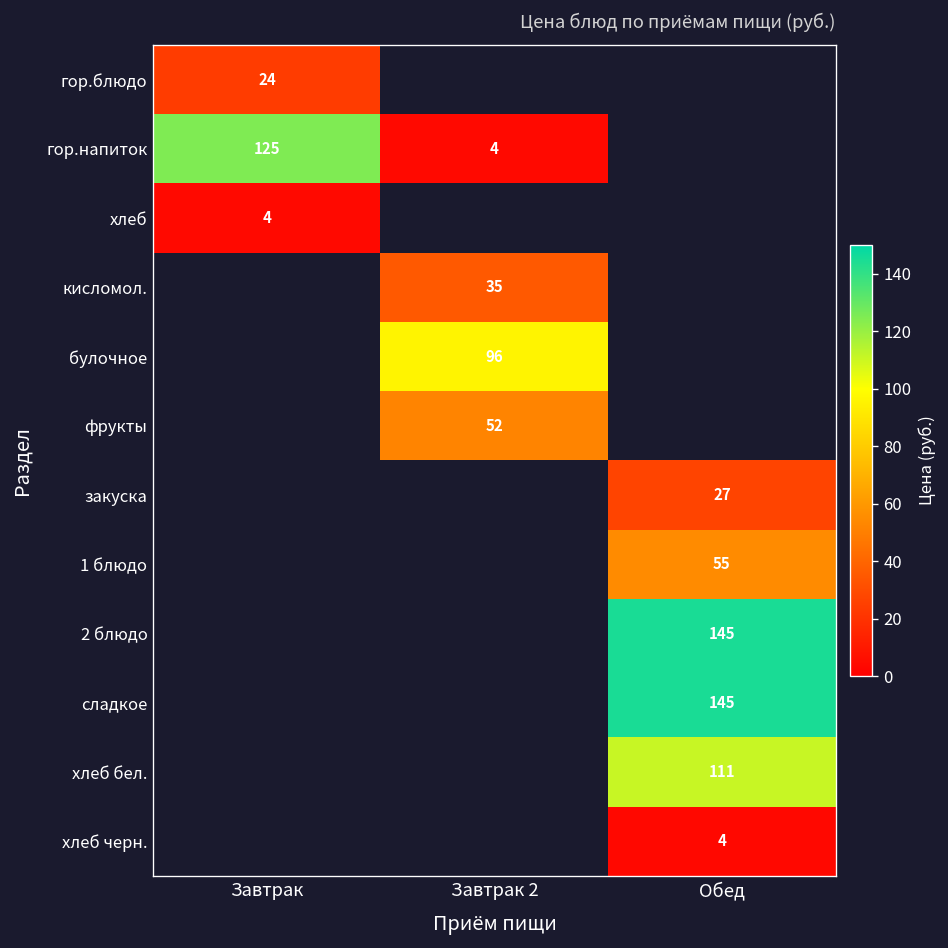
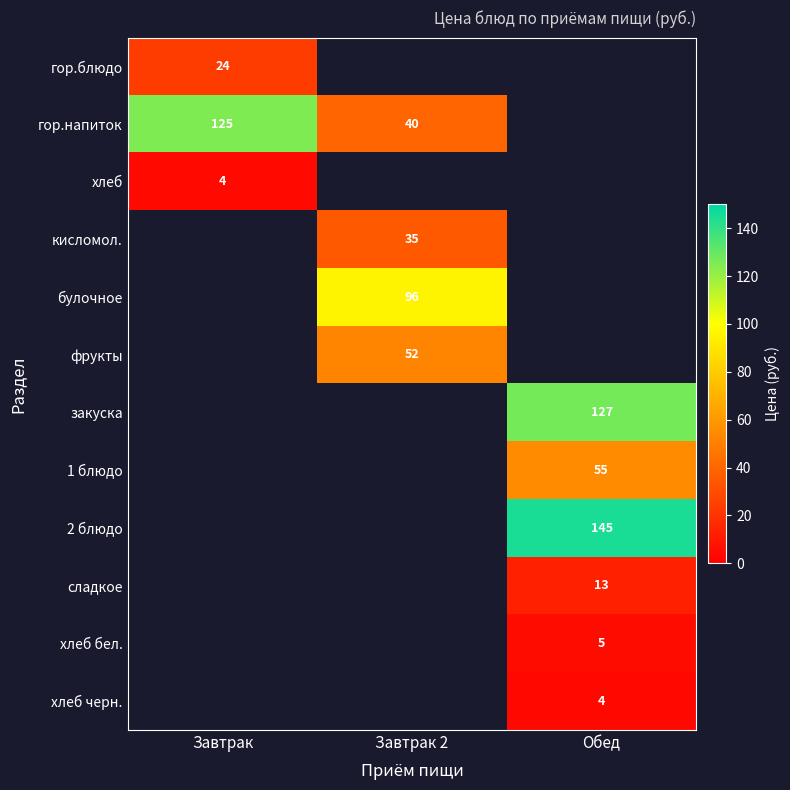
  {
    "гор.блюдо": {
      "Завтрак": 24
    },
    "гор.напиток": {
      "Завтрак": 125,
-     "Завтрак 2": 4
+     "Завтрак 2": 40
    },
    "хлеб": {
      "Завтрак": 4
    },
    "кисломол.": {
      "Завтрак 2": 35
    },
    "булочное": {
      "Завтрак 2": 96
    },
    "фрукты": {
      "Завтрак 2": 52
    },
    "закуска": {
-     "Обед": 27
+     "Обед": 127
    },
    "1 блюдо": {
      "Обед": 55
    },
    "2 блюдо": {
      "Обед": 145
    },
    "сладкое": {
-     "Обед": 145
+     "Обед": 13
    },
    "хлеб бел.": {
-     "Обед": 111
+     "Обед": 5
    },
    "хлеб черн.": {
      "Обед": 4
    }
  }
